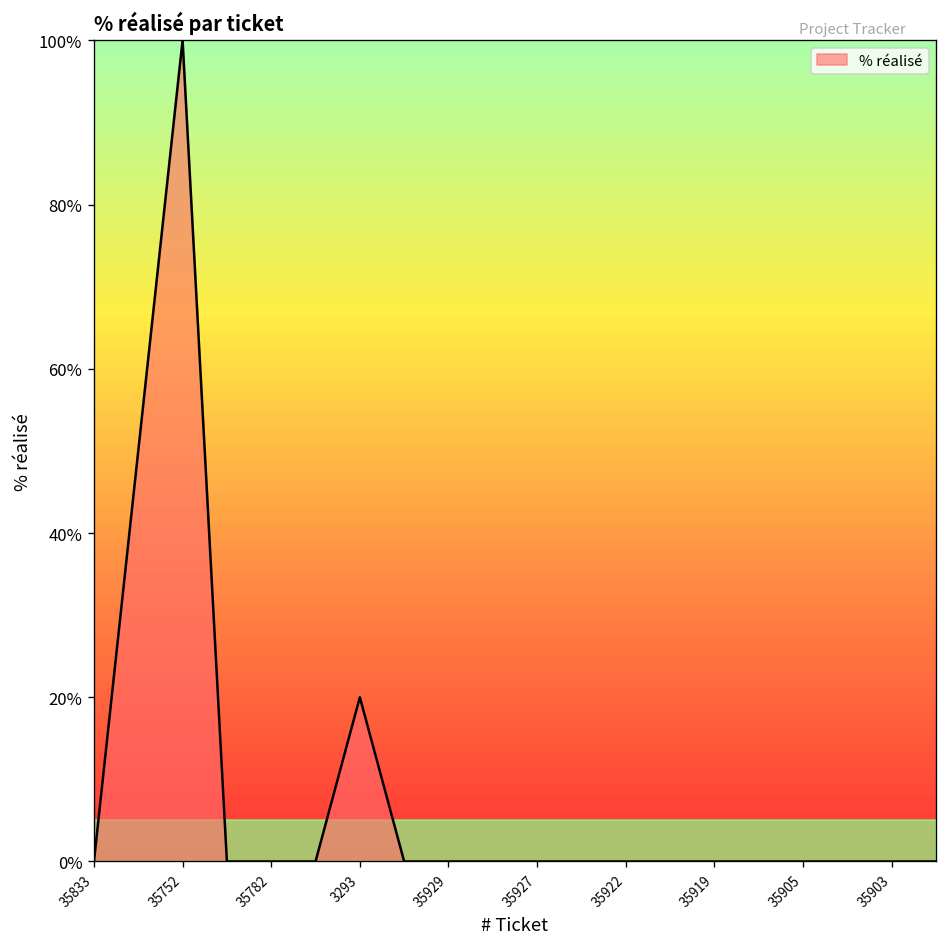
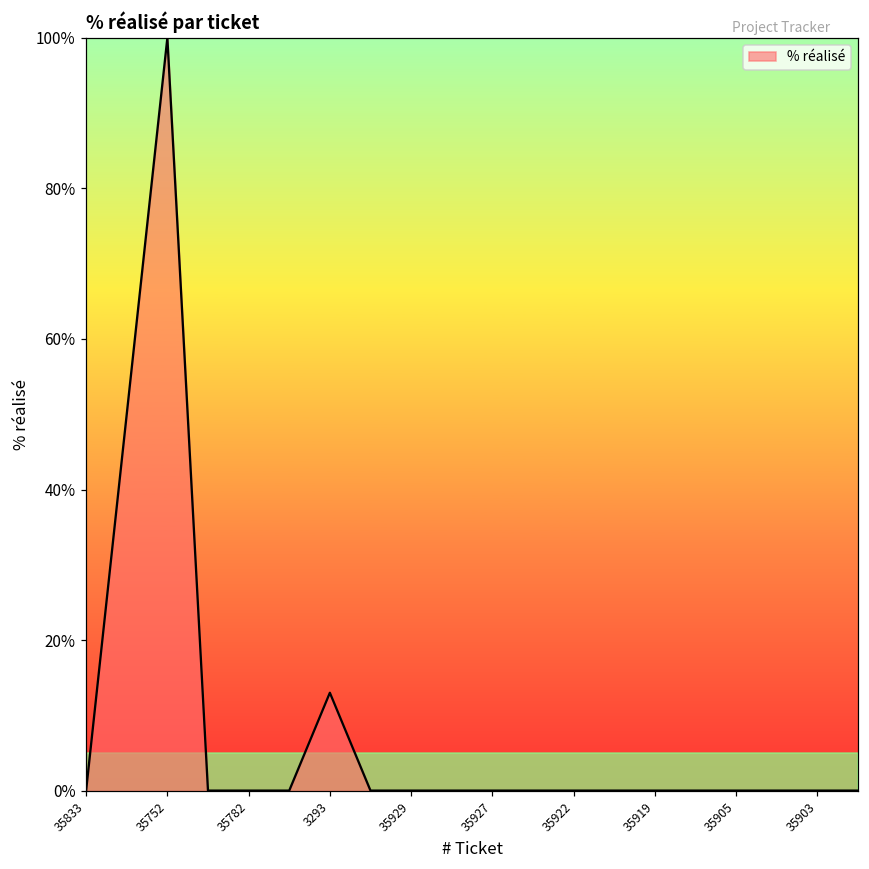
  {
    "35752": "100%",
-   "3293": "20%"
+   "3293": "13%"
  }
